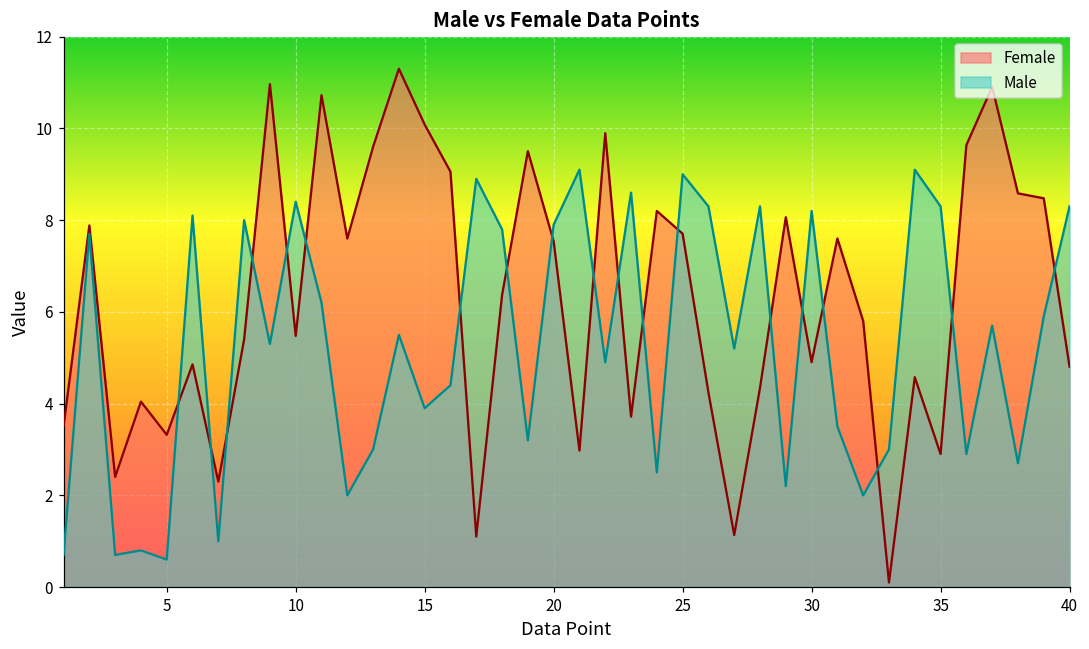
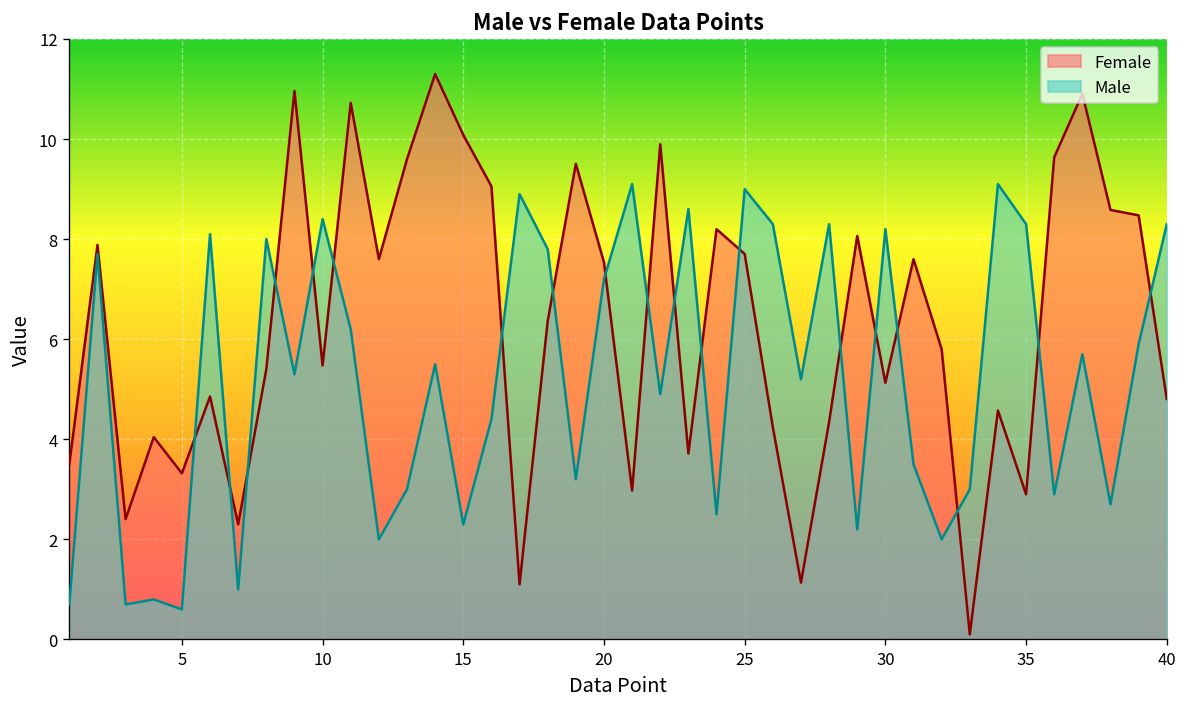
  {
    "Female": {
      "5": 3.3,
      "10": 5.5,
      "15": 10.1,
      "20": 7.5,
      "25": 7.7,
-     "30": 4.9,
+     "30": 5.1,
      "35": 2.9,
      "40": 4.8
    },
    "Male": {
      "5": 0.6,
      "10": 8.4,
-     "15": 3.9,
-     "20": 7.9,
+     "15": 2.3,
+     "20": 7.2,
      "25": 9.0,
      "30": 8.2,
      "35": 8.3,
      "40": 8.3
    }
  }
